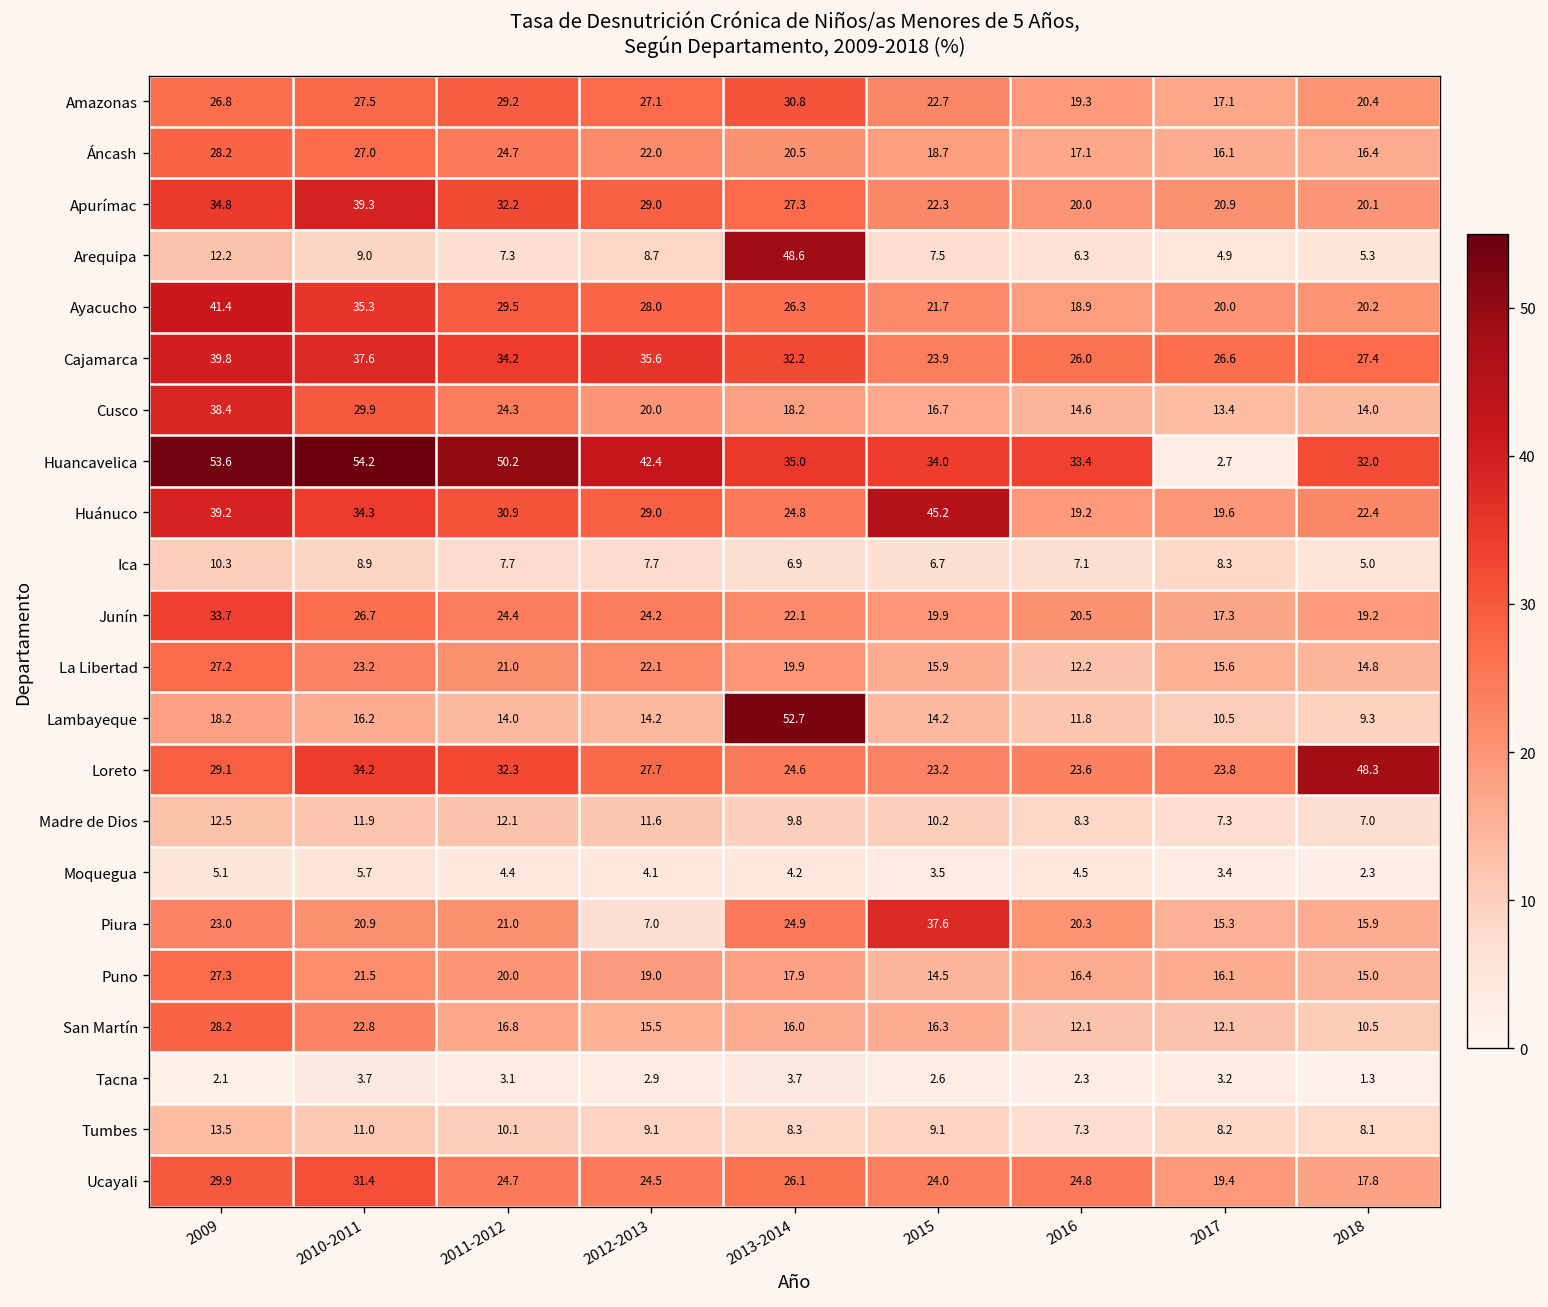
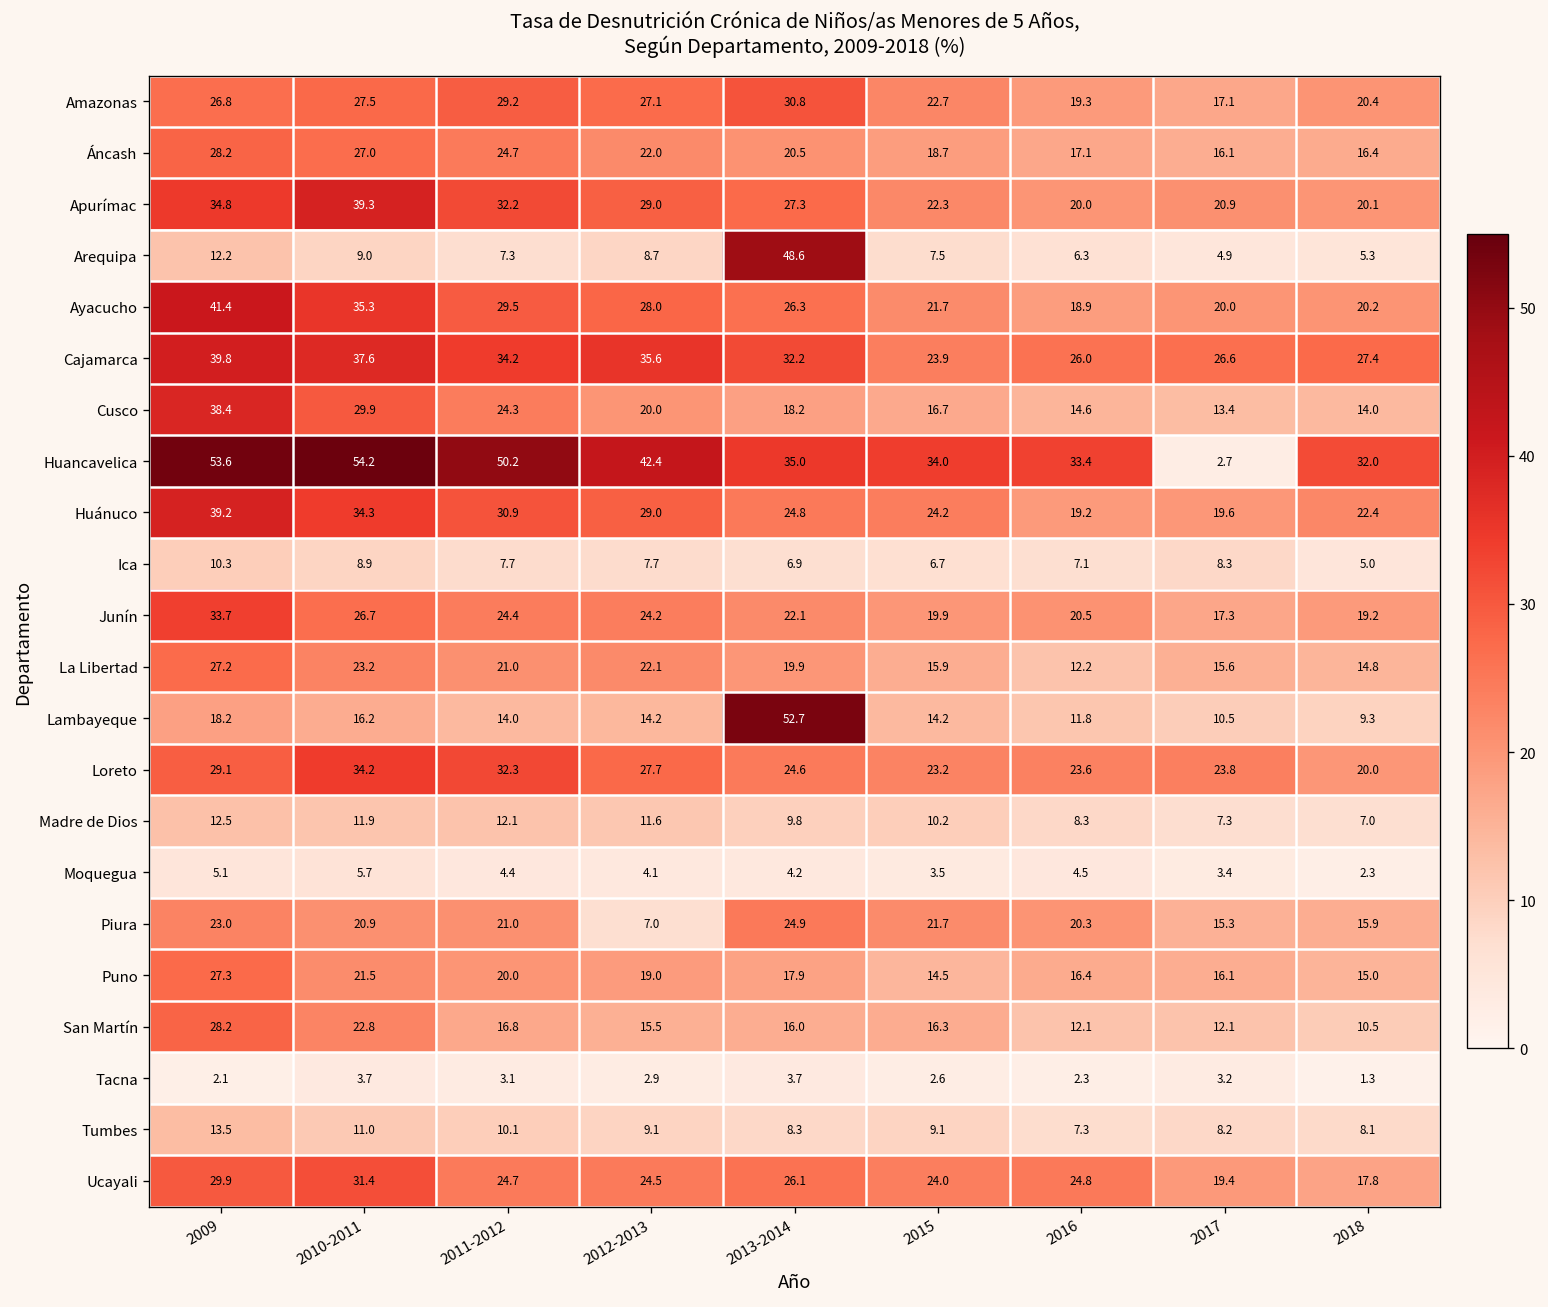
  {
    "Amazonas": {
      "2009": 26.8,
      "2010-2011": 27.5,
      "2011-2012": 29.2,
      "2012-2013": 27.1,
      "2013-2014": 30.8,
      "2015": 22.7,
      "2016": 19.3,
      "2017": 17.1,
      "2018": 20.4
    },
    "Áncash": {
      "2009": 28.2,
      "2010-2011": 27.0,
      "2011-2012": 24.7,
      "2012-2013": 22.0,
      "2013-2014": 20.5,
      "2015": 18.7,
      "2016": 17.1,
      "2017": 16.1,
      "2018": 16.4
    },
    "Apurímac": {
      "2009": 34.8,
      "2010-2011": 39.3,
      "2011-2012": 32.2,
      "2012-2013": 29.0,
      "2013-2014": 27.3,
      "2015": 22.3,
      "2016": 20.0,
      "2017": 20.9,
      "2018": 20.1
    },
    "Arequipa": {
      "2009": 12.2,
      "2010-2011": 9.0,
      "2011-2012": 7.3,
      "2012-2013": 8.7,
      "2013-2014": 48.6,
      "2015": 7.5,
      "2016": 6.3,
      "2017": 4.9,
      "2018": 5.3
    },
    "Ayacucho": {
      "2009": 41.4,
      "2010-2011": 35.3,
      "2011-2012": 29.5,
      "2012-2013": 28.0,
      "2013-2014": 26.3,
      "2015": 21.7,
      "2016": 18.9,
      "2017": 20.0,
      "2018": 20.2
    },
    "Cajamarca": {
      "2009": 39.8,
      "2010-2011": 37.6,
      "2011-2012": 34.2,
      "2012-2013": 35.6,
      "2013-2014": 32.2,
      "2015": 23.9,
      "2016": 26.0,
      "2017": 26.6,
      "2018": 27.4
    },
    "Cusco": {
      "2009": 38.4,
      "2010-2011": 29.9,
      "2011-2012": 24.3,
      "2012-2013": 20.0,
      "2013-2014": 18.2,
      "2015": 16.7,
      "2016": 14.6,
      "2017": 13.4,
      "2018": 14.0
    },
    "Huancavelica": {
      "2009": 53.6,
      "2010-2011": 54.2,
      "2011-2012": 50.2,
      "2012-2013": 42.4,
      "2013-2014": 35.0,
      "2015": 34.0,
      "2016": 33.4,
      "2017": 2.7,
      "2018": 32.0
    },
    "Huánuco": {
      "2009": 39.2,
      "2010-2011": 34.3,
      "2011-2012": 30.9,
      "2012-2013": 29.0,
      "2013-2014": 24.8,
-     "2015": 45.2,
+     "2015": 24.2,
      "2016": 19.2,
      "2017": 19.6,
      "2018": 22.4
    },
    "Ica": {
      "2009": 10.3,
      "2010-2011": 8.9,
      "2011-2012": 7.7,
      "2012-2013": 7.7,
      "2013-2014": 6.9,
      "2015": 6.7,
      "2016": 7.1,
      "2017": 8.3,
      "2018": 5.0
    },
    "Junín": {
      "2009": 33.7,
      "2010-2011": 26.7,
      "2011-2012": 24.4,
      "2012-2013": 24.2,
      "2013-2014": 22.1,
      "2015": 19.9,
      "2016": 20.5,
      "2017": 17.3,
      "2018": 19.2
    },
    "La Libertad": {
      "2009": 27.2,
      "2010-2011": 23.2,
      "2011-2012": 21.0,
      "2012-2013": 22.1,
      "2013-2014": 19.9,
      "2015": 15.9,
      "2016": 12.2,
      "2017": 15.6,
      "2018": 14.8
    },
    "Lambayeque": {
      "2009": 18.2,
      "2010-2011": 16.2,
      "2011-2012": 14.0,
      "2012-2013": 14.2,
      "2013-2014": 52.7,
      "2015": 14.2,
      "2016": 11.8,
      "2017": 10.5,
      "2018": 9.3
    },
    "Loreto": {
      "2009": 29.1,
      "2010-2011": 34.2,
      "2011-2012": 32.3,
      "2012-2013": 27.7,
      "2013-2014": 24.6,
      "2015": 23.2,
      "2016": 23.6,
      "2017": 23.8,
-     "2018": 48.3
+     "2018": 20.0
    },
    "Madre de Dios": {
      "2009": 12.5,
      "2010-2011": 11.9,
      "2011-2012": 12.1,
      "2012-2013": 11.6,
      "2013-2014": 9.8,
      "2015": 10.2,
      "2016": 8.3,
      "2017": 7.3,
      "2018": 7.0
    },
    "Moquegua": {
      "2009": 5.1,
      "2010-2011": 5.7,
      "2011-2012": 4.4,
      "2012-2013": 4.1,
      "2013-2014": 4.2,
      "2015": 3.5,
      "2016": 4.5,
      "2017": 3.4,
      "2018": 2.3
    },
    "Piura": {
      "2009": 23.0,
      "2010-2011": 20.9,
      "2011-2012": 21.0,
      "2012-2013": 7.0,
      "2013-2014": 24.9,
-     "2015": 37.6,
+     "2015": 21.7,
      "2016": 20.3,
      "2017": 15.3,
      "2018": 15.9
    },
    "Puno": {
      "2009": 27.3,
      "2010-2011": 21.5,
      "2011-2012": 20.0,
      "2012-2013": 19.0,
      "2013-2014": 17.9,
      "2015": 14.5,
      "2016": 16.4,
      "2017": 16.1,
      "2018": 15.0
    },
    "San Martín": {
      "2009": 28.2,
      "2010-2011": 22.8,
      "2011-2012": 16.8,
      "2012-2013": 15.5,
      "2013-2014": 16.0,
      "2015": 16.3,
      "2016": 12.1,
      "2017": 12.1,
      "2018": 10.5
    },
    "Tacna": {
      "2009": 2.1,
      "2010-2011": 3.7,
      "2011-2012": 3.1,
      "2012-2013": 2.9,
      "2013-2014": 3.7,
      "2015": 2.6,
      "2016": 2.3,
      "2017": 3.2,
      "2018": 1.3
    },
    "Tumbes": {
      "2009": 13.5,
      "2010-2011": 11.0,
      "2011-2012": 10.1,
      "2012-2013": 9.1,
      "2013-2014": 8.3,
      "2015": 9.1,
      "2016": 7.3,
      "2017": 8.2,
      "2018": 8.1
    },
    "Ucayali": {
      "2009": 29.9,
      "2010-2011": 31.4,
      "2011-2012": 24.7,
      "2012-2013": 24.5,
      "2013-2014": 26.1,
      "2015": 24.0,
      "2016": 24.8,
      "2017": 19.4,
      "2018": 17.8
    }
  }
